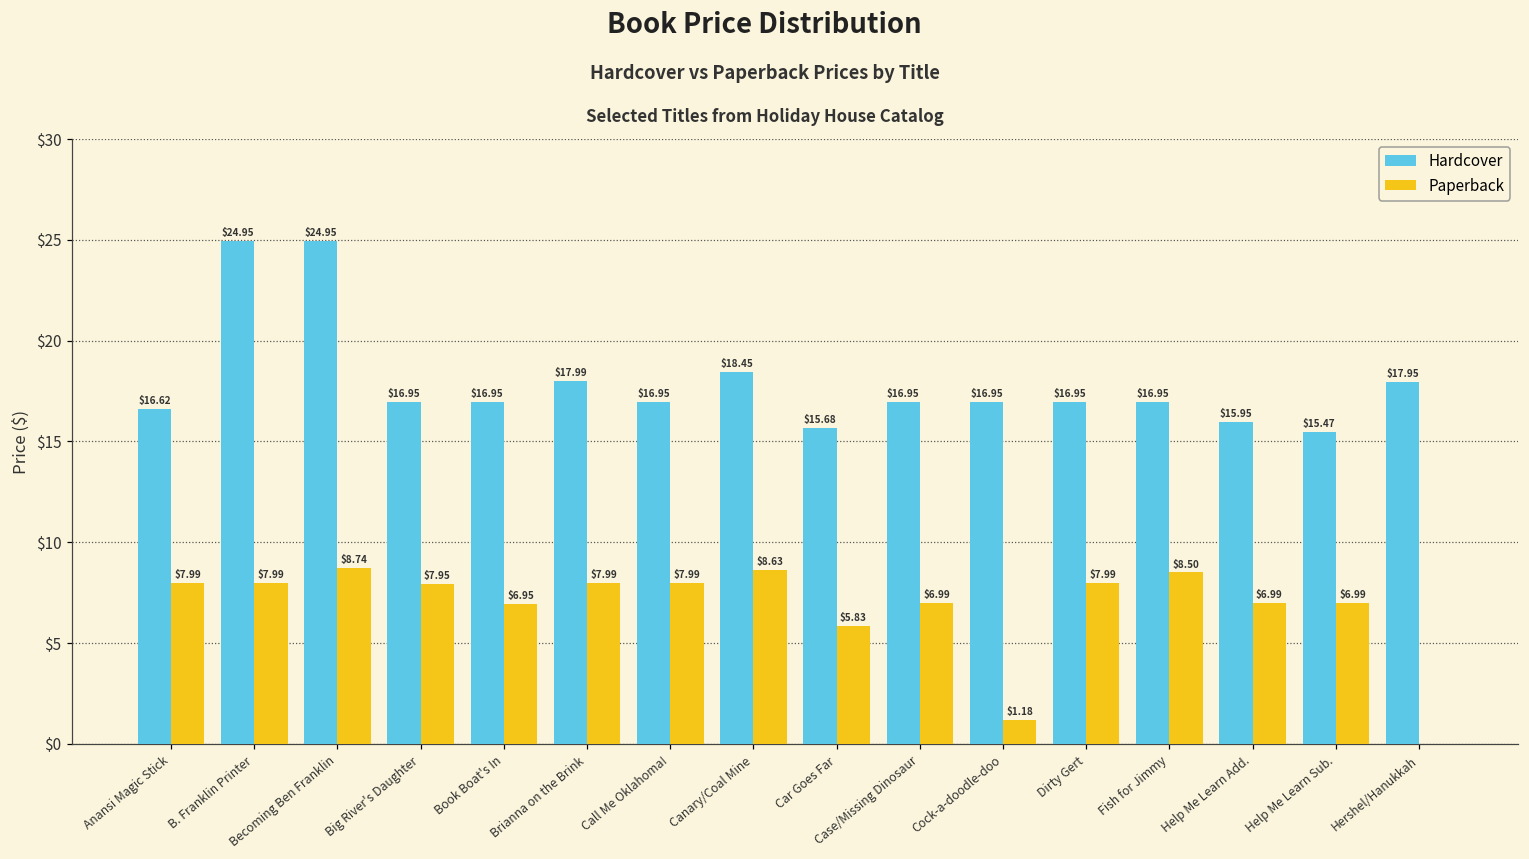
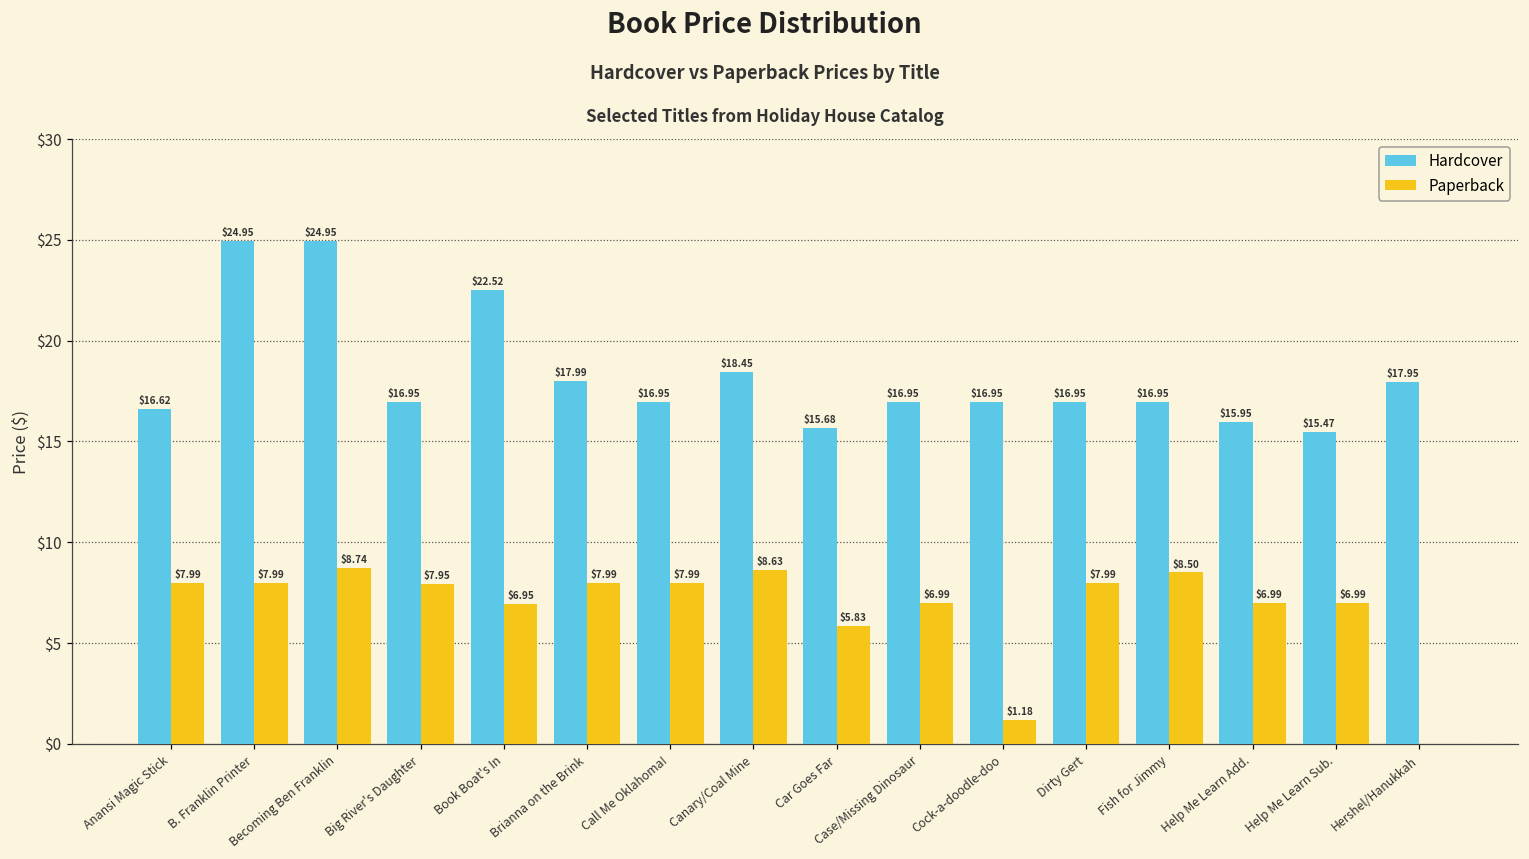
  {
    "Hardcover": {
      "Anansi Magic Stick": "$16.62",
      "B. Franklin Printer": "$24.95",
      "Becoming Ben Franklin": "$24.95",
      "Big River's Daughter": "$16.95",
-     "Book Boat's In": "$16.95",
+     "Book Boat's In": "$22.52",
      "Brianna on the Brink": "$17.99",
      "Call Me Oklahoma!": "$16.95",
      "Canary/Coal Mine": "$18.45",
      "Car Goes Far": "$15.68",
      "Case/Missing Dinosaur": "$16.95",
      "Cock-a-doodle-doo": "$16.95",
      "Dirty Gert": "$16.95",
      "Fish for Jimmy": "$16.95",
      "Help Me Learn Add.": "$15.95",
      "Help Me Learn Sub.": "$15.47",
      "Hershel/Hanukkah": "$17.95"
    },
    "Paperback": {
      "Anansi Magic Stick": "$7.99",
      "B. Franklin Printer": "$7.99",
      "Becoming Ben Franklin": "$8.74",
      "Big River's Daughter": "$7.95",
      "Book Boat's In": "$6.95",
      "Brianna on the Brink": "$7.99",
      "Call Me Oklahoma!": "$7.99",
      "Canary/Coal Mine": "$8.63",
      "Car Goes Far": "$5.83",
      "Case/Missing Dinosaur": "$6.99",
      "Cock-a-doodle-doo": "$1.18",
      "Dirty Gert": "$7.99",
      "Fish for Jimmy": "$8.50",
      "Help Me Learn Add.": "$6.99",
      "Help Me Learn Sub.": "$6.99"
    }
  }
